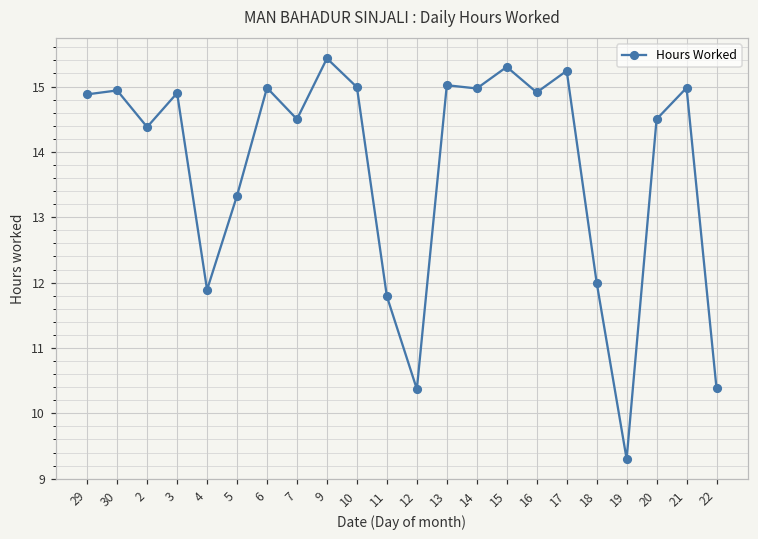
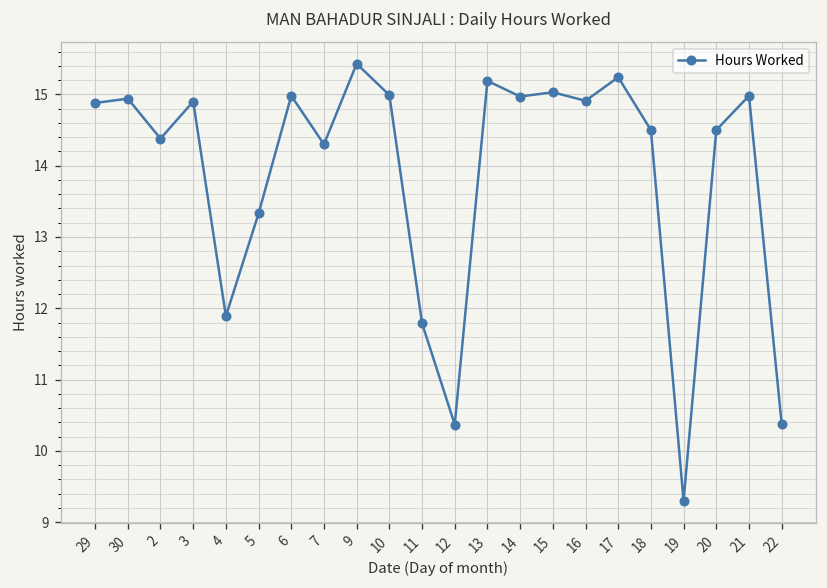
  {
    "29": 14.9,
    "30": 14.9,
    "2": 14.4,
    "3": 14.9,
    "4": 11.9,
    "5": 13.3,
    "6": 15.0,
-   "7": 14.5,
+   "7": 14.3,
    "9": 15.4,
    "10": 15.0,
    "11": 11.8,
    "12": 10.4,
-   "13": 15.0,
+   "13": 15.2,
    "14": 15.0,
-   "15": 15.3,
+   "15": 15.0,
    "16": 14.9,
    "17": 15.2,
-   "18": 12.0,
+   "18": 14.5,
    "19": 9.3,
    "20": 14.5,
    "21": 15.0,
    "22": 10.4
  }
